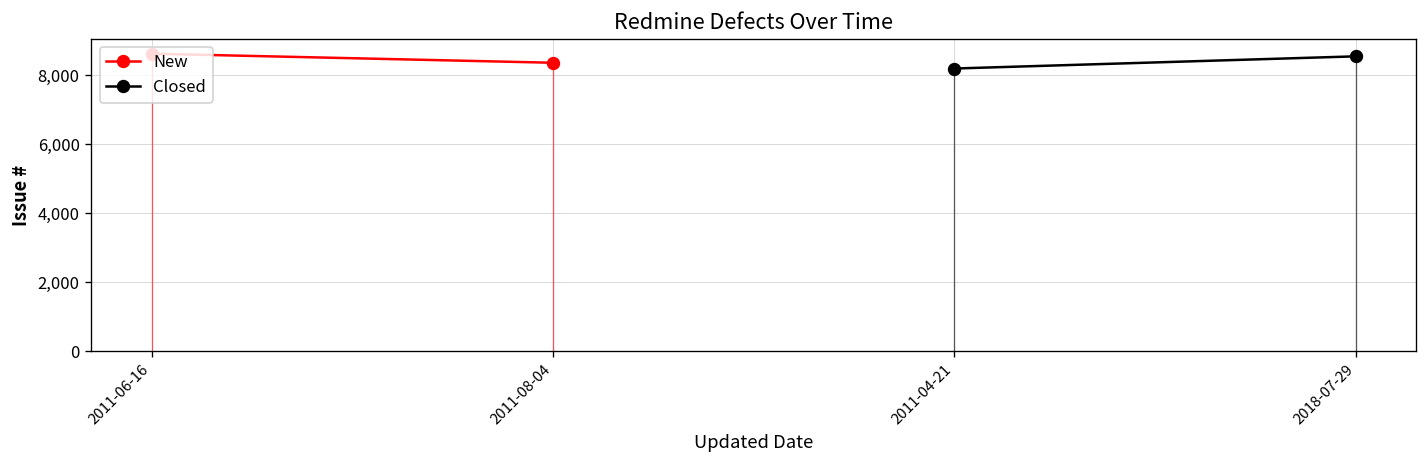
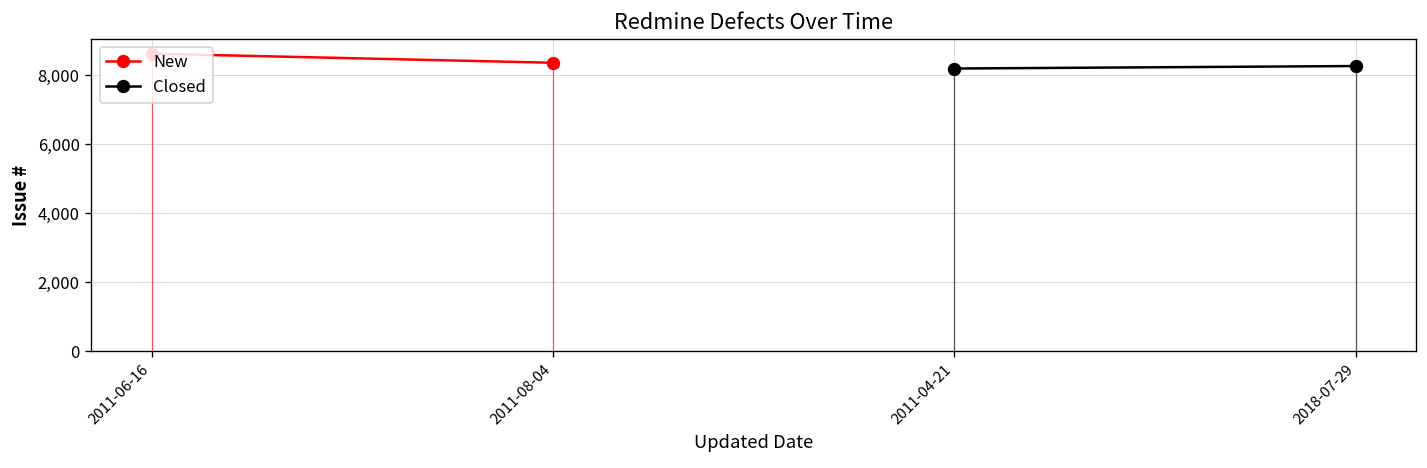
  {
    "New": {
      "2011-08-04": "8,400"
    },
    "Closed": {
      "2011-04-21": "8,200",
-     "2018-07-29": "8,500"
+     "2018-07-29": "8,300"
    }
  }
